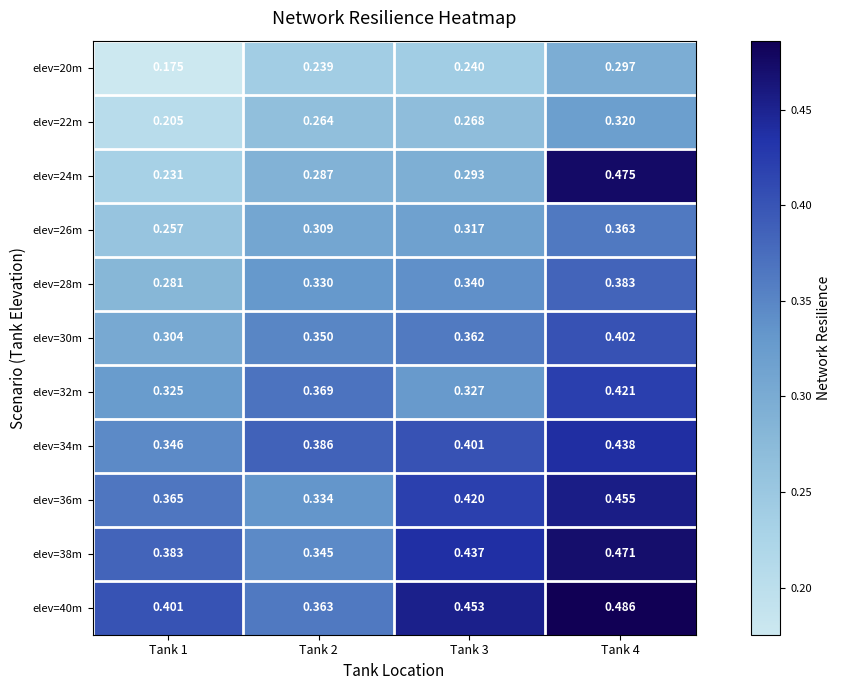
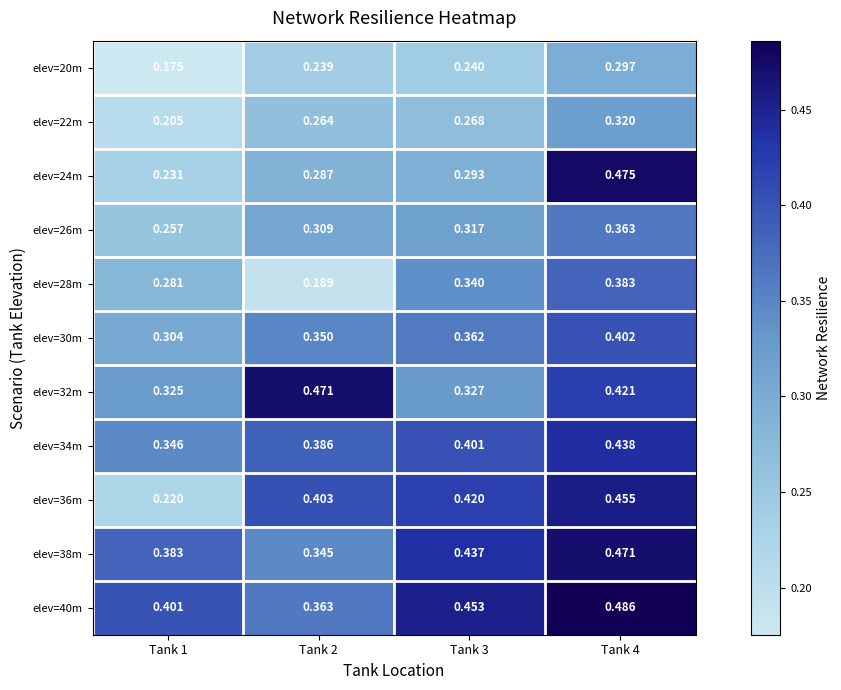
  {
    "elev=20m": {
      "Tank 1": 0.175,
      "Tank 2": 0.239,
      "Tank 3": 0.240,
      "Tank 4": 0.297
    },
    "elev=22m": {
      "Tank 1": 0.205,
      "Tank 2": 0.264,
      "Tank 3": 0.268,
      "Tank 4": 0.320
    },
    "elev=24m": {
      "Tank 1": 0.231,
      "Tank 2": 0.287,
      "Tank 3": 0.293,
      "Tank 4": 0.475
    },
    "elev=26m": {
      "Tank 1": 0.257,
      "Tank 2": 0.309,
      "Tank 3": 0.317,
      "Tank 4": 0.363
    },
    "elev=28m": {
      "Tank 1": 0.281,
-     "Tank 2": 0.330,
+     "Tank 2": 0.189,
      "Tank 3": 0.340,
      "Tank 4": 0.383
    },
    "elev=30m": {
      "Tank 1": 0.304,
      "Tank 2": 0.350,
      "Tank 3": 0.362,
      "Tank 4": 0.402
    },
    "elev=32m": {
      "Tank 1": 0.325,
-     "Tank 2": 0.369,
+     "Tank 2": 0.471,
      "Tank 3": 0.327,
      "Tank 4": 0.421
    },
    "elev=34m": {
      "Tank 1": 0.346,
      "Tank 2": 0.386,
      "Tank 3": 0.401,
      "Tank 4": 0.438
    },
    "elev=36m": {
-     "Tank 1": 0.365,
-     "Tank 2": 0.334,
+     "Tank 1": 0.220,
+     "Tank 2": 0.403,
      "Tank 3": 0.420,
      "Tank 4": 0.455
    },
    "elev=38m": {
      "Tank 1": 0.383,
      "Tank 2": 0.345,
      "Tank 3": 0.437,
      "Tank 4": 0.471
    },
    "elev=40m": {
      "Tank 1": 0.401,
      "Tank 2": 0.363,
      "Tank 3": 0.453,
      "Tank 4": 0.486
    }
  }
